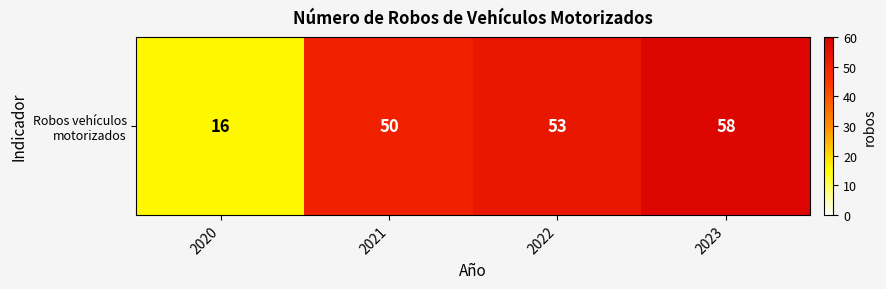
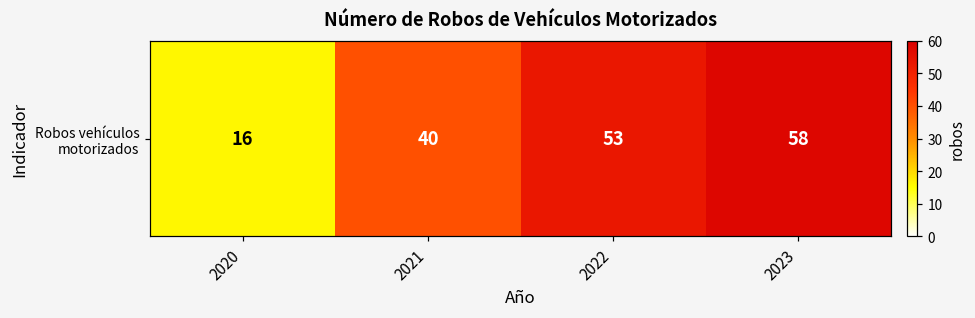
  {
    "Robos vehículos motorizados": {
      "2020": 16,
-     "2021": 50,
+     "2021": 40,
      "2022": 53,
      "2023": 58
    }
  }
